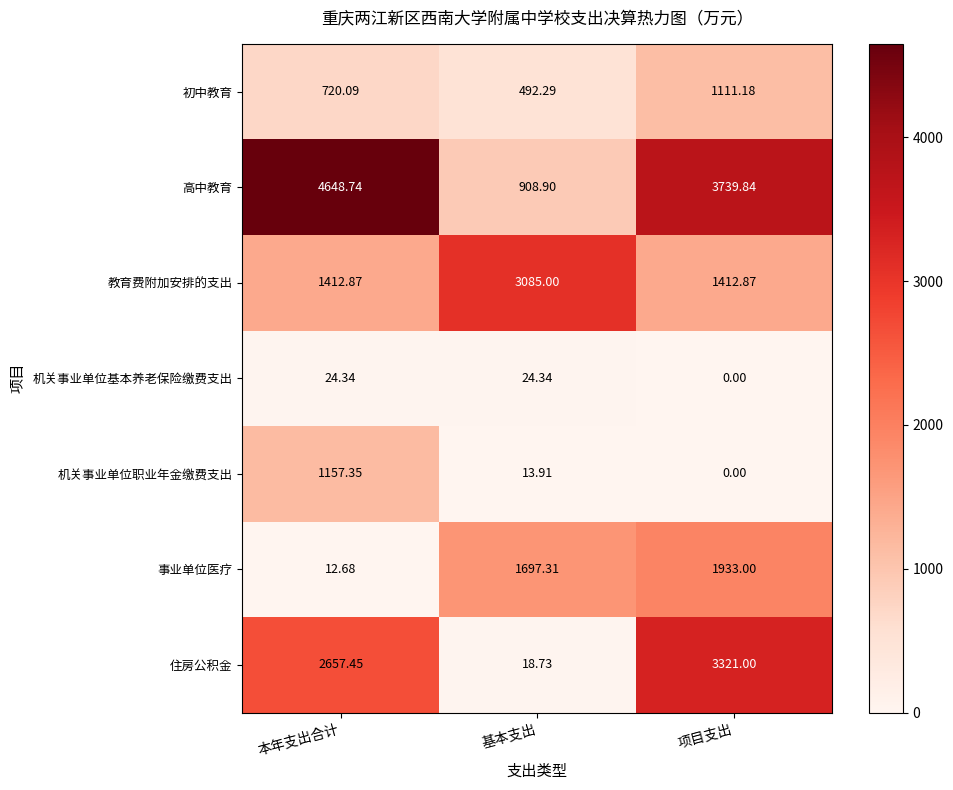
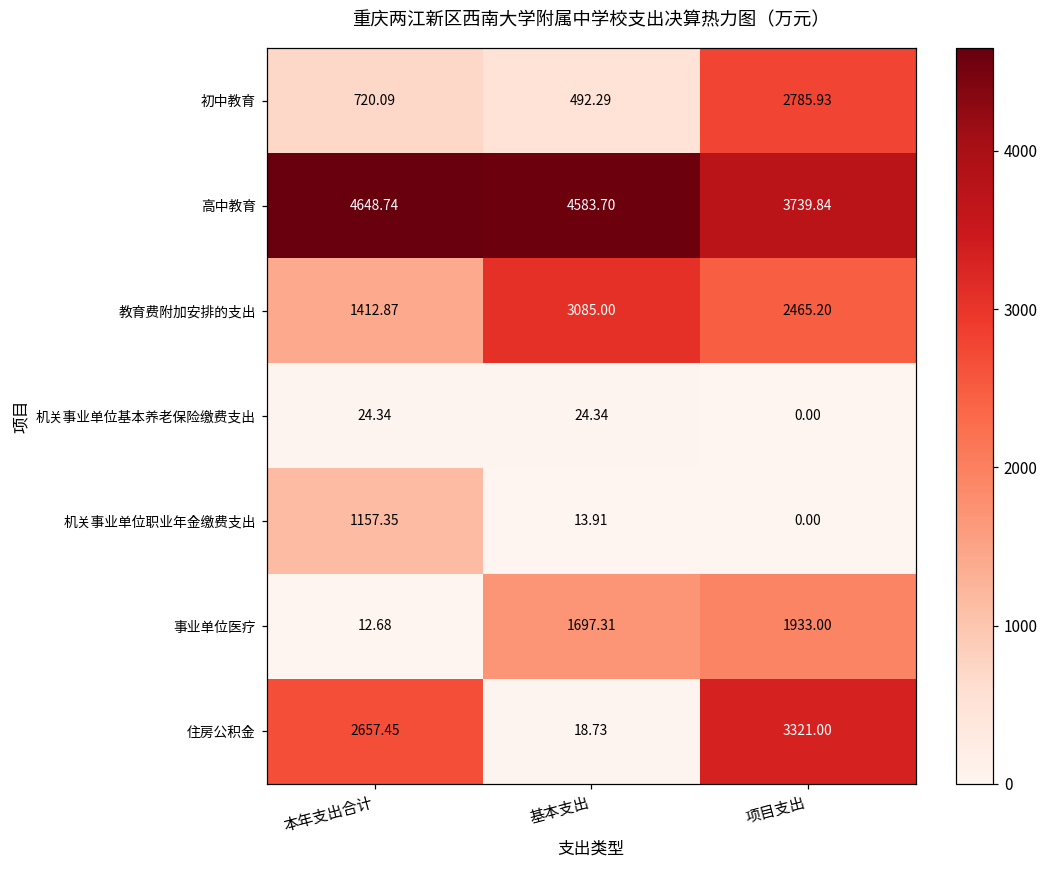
  {
    "初中教育": {
      "本年支出合计": 720.09,
      "基本支出": 492.29,
-     "项目支出": 1111.18
+     "项目支出": 2785.93
    },
    "高中教育": {
      "本年支出合计": 4648.74,
-     "基本支出": 908.90,
+     "基本支出": 4583.70,
      "项目支出": 3739.84
    },
    "教育费附加安排的支出": {
      "本年支出合计": 1412.87,
      "基本支出": 3085.00,
-     "项目支出": 1412.87
+     "项目支出": 2465.20
    },
    "机关事业单位基本养老保险缴费支出": {
      "本年支出合计": 24.34,
      "基本支出": 24.34,
      "项目支出": 0.00
    },
    "机关事业单位职业年金缴费支出": {
      "本年支出合计": 1157.35,
      "基本支出": 13.91,
      "项目支出": 0.00
    },
    "事业单位医疗": {
      "本年支出合计": 12.68,
      "基本支出": 1697.31,
      "项目支出": 1933.00
    },
    "住房公积金": {
      "本年支出合计": 2657.45,
      "基本支出": 18.73,
      "项目支出": 3321.00
    }
  }
